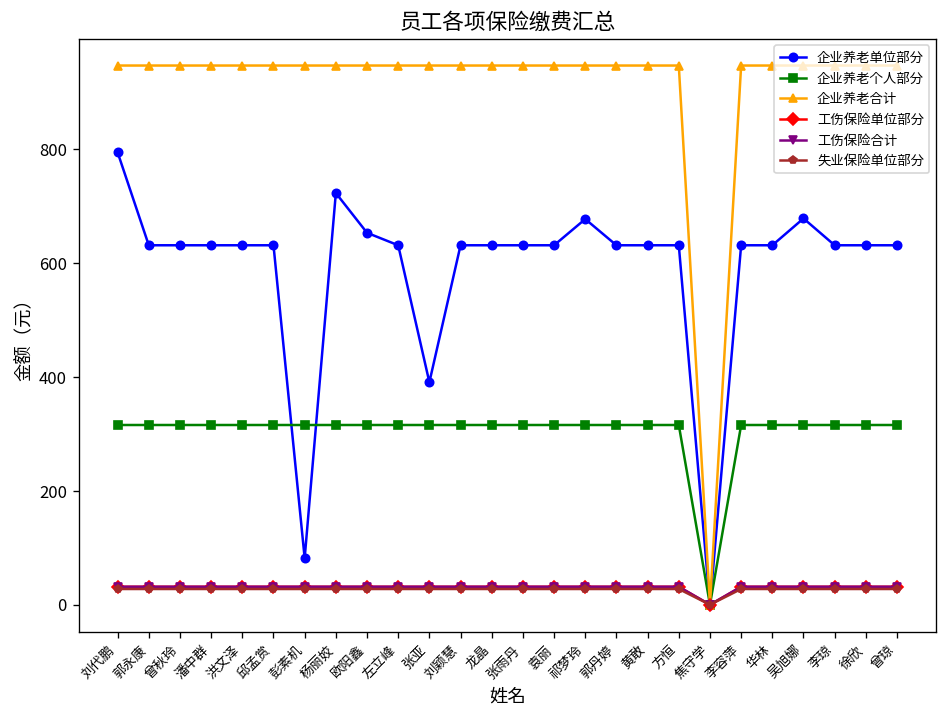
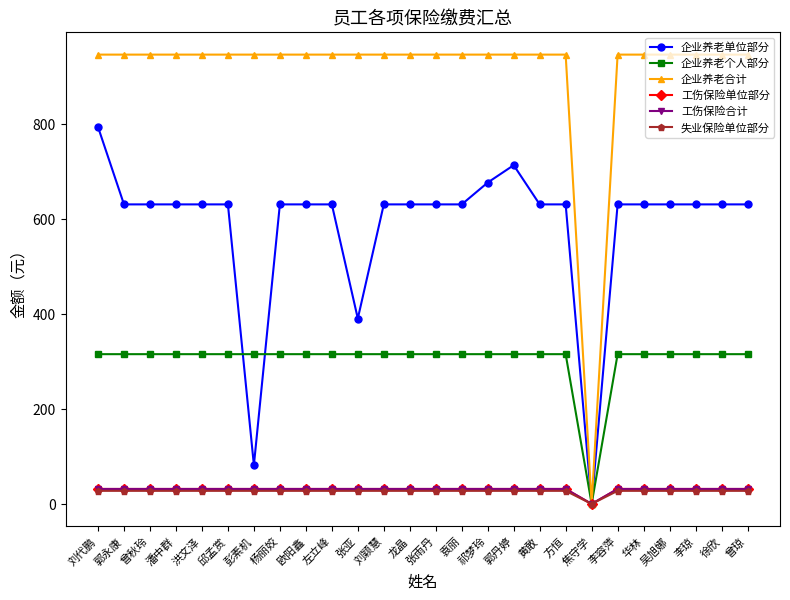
  {
    "企业养老单位部分": {
      "刘代鹏": 790,
      "郭永康": 630,
      "曾秋玲": 630,
      "潘中群": 630,
      "洪文泽": 630,
      "邱孟赏": 630,
      "彭素机": 80,
-     "杨丽姣": 720,
-     "欧阳鑫": 650,
+     "杨丽姣": 630,
+     "欧阳鑫": 630,
      "左立峰": 630,
      "张亚": 390,
      "刘颖慧": 630,
      "龙晶": 630,
      "张雨丹": 630,
      "袁丽": 630,
      "祁梦玲": 680,
-     "郭丹婷": 630,
+     "郭丹婷": 710,
      "黄敢": 630,
      "方恒": 630,
      "李容萍": 630,
      "华林": 630,
-     "吴旭娜": 680,
+     "吴旭娜": 630,
      "李琼": 630,
      "徐欣": 630,
      "曾琼": 630
    },
    "企业养老个人部分": {
      "刘代鹏": 320,
      "郭永康": 320,
      "曾秋玲": 320,
      "潘中群": 320,
      "洪文泽": 320,
      "邱孟赏": 320,
      "彭素机": 320,
      "杨丽姣": 320,
      "欧阳鑫": 320,
      "左立峰": 320,
      "张亚": 320,
      "刘颖慧": 320,
      "龙晶": 320,
      "张雨丹": 320,
      "袁丽": 320,
      "祁梦玲": 320,
      "郭丹婷": 320,
      "黄敢": 320,
      "方恒": 320,
      "李容萍": 320,
      "华林": 320,
      "吴旭娜": 320,
      "李琼": 320,
      "徐欣": 320,
      "曾琼": 320
    },
    "企业养老合计": {
      "刘代鹏": 950,
      "郭永康": 950,
      "曾秋玲": 950,
      "潘中群": 950,
      "洪文泽": 950,
      "邱孟赏": 950,
      "彭素机": 950,
      "杨丽姣": 950,
      "欧阳鑫": 950,
      "左立峰": 950,
      "张亚": 950,
      "刘颖慧": 950,
      "龙晶": 950,
      "张雨丹": 950,
      "袁丽": 950,
      "祁梦玲": 950,
      "郭丹婷": 950,
      "黄敢": 950,
      "方恒": 950,
      "李容萍": 950,
      "华林": 950
    }
  }
